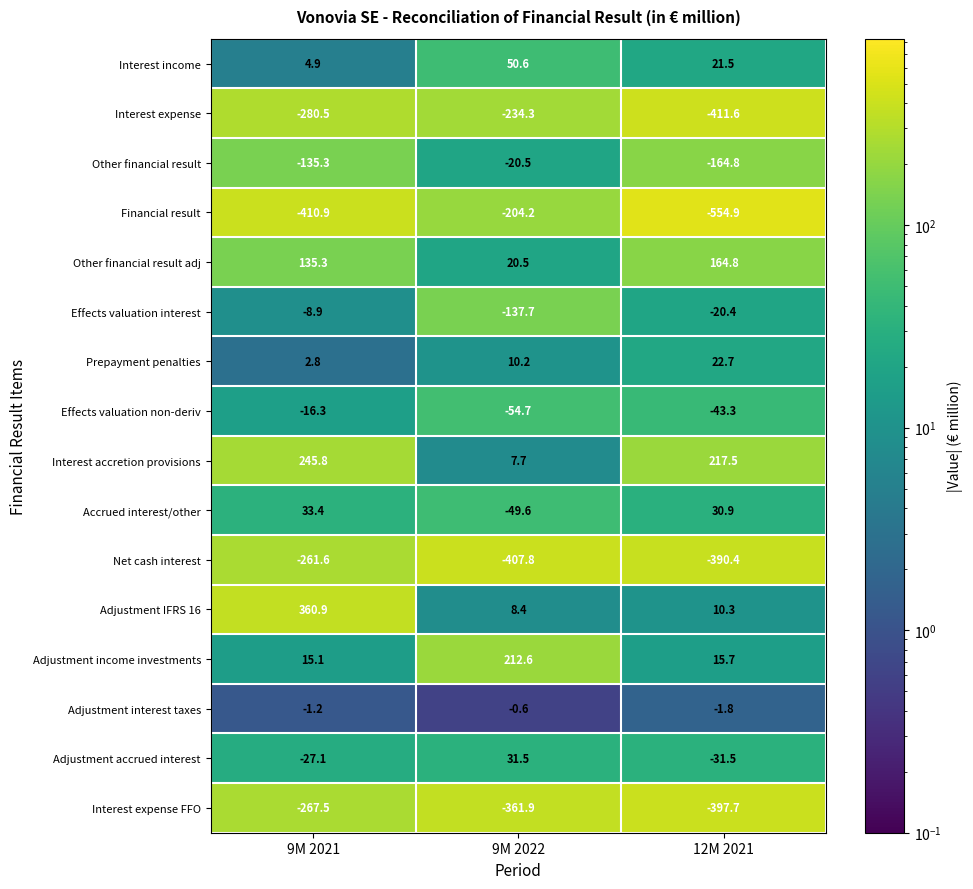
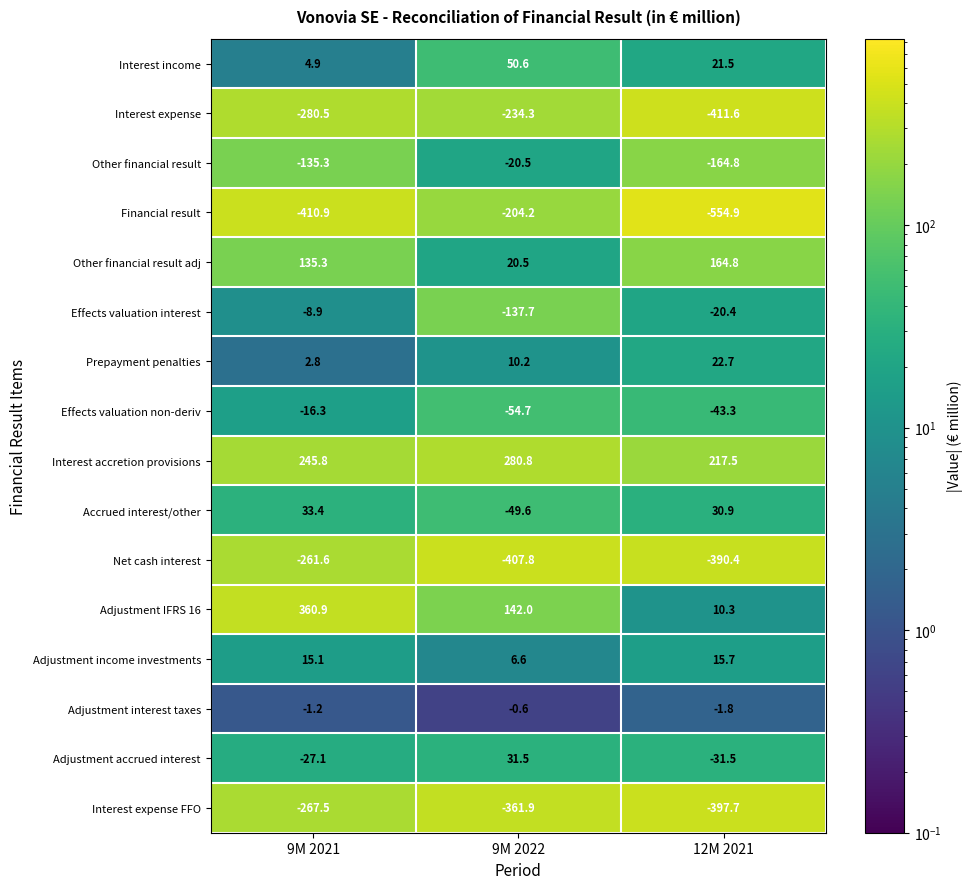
  {
    "Interest income": {
      "9M 2021": 4.9,
      "9M 2022": 50.6,
      "12M 2021": 21.5
    },
    "Interest expense": {
      "9M 2021": -280.5,
      "9M 2022": -234.3,
      "12M 2021": -411.6
    },
    "Other financial result": {
      "9M 2021": -135.3,
      "9M 2022": -20.5,
      "12M 2021": -164.8
    },
    "Financial result": {
      "9M 2021": -410.9,
      "9M 2022": -204.2,
      "12M 2021": -554.9
    },
    "Other financial result adj": {
      "9M 2021": 135.3,
      "9M 2022": 20.5,
      "12M 2021": 164.8
    },
    "Effects valuation interest": {
      "9M 2021": -8.9,
      "9M 2022": -137.7,
      "12M 2021": -20.4
    },
    "Prepayment penalties": {
      "9M 2021": 2.8,
      "9M 2022": 10.2,
      "12M 2021": 22.7
    },
    "Effects valuation non-deriv": {
      "9M 2021": -16.3,
      "9M 2022": -54.7,
      "12M 2021": -43.3
    },
    "Interest accretion provisions": {
      "9M 2021": 245.8,
-     "9M 2022": 7.7,
+     "9M 2022": 280.8,
      "12M 2021": 217.5
    },
    "Accrued interest/other": {
      "9M 2021": 33.4,
      "9M 2022": -49.6,
      "12M 2021": 30.9
    },
    "Net cash interest": {
      "9M 2021": -261.6,
      "9M 2022": -407.8,
      "12M 2021": -390.4
    },
    "Adjustment IFRS 16": {
      "9M 2021": 360.9,
-     "9M 2022": 8.4,
+     "9M 2022": 142.0,
      "12M 2021": 10.3
    },
    "Adjustment income investments": {
      "9M 2021": 15.1,
-     "9M 2022": 212.6,
+     "9M 2022": 6.6,
      "12M 2021": 15.7
    },
    "Adjustment interest taxes": {
      "9M 2021": -1.2,
      "9M 2022": -0.6,
      "12M 2021": -1.8
    },
    "Adjustment accrued interest": {
      "9M 2021": -27.1,
      "9M 2022": 31.5,
      "12M 2021": -31.5
    },
    "Interest expense FFO": {
      "9M 2021": -267.5,
      "9M 2022": -361.9,
      "12M 2021": -397.7
    }
  }
